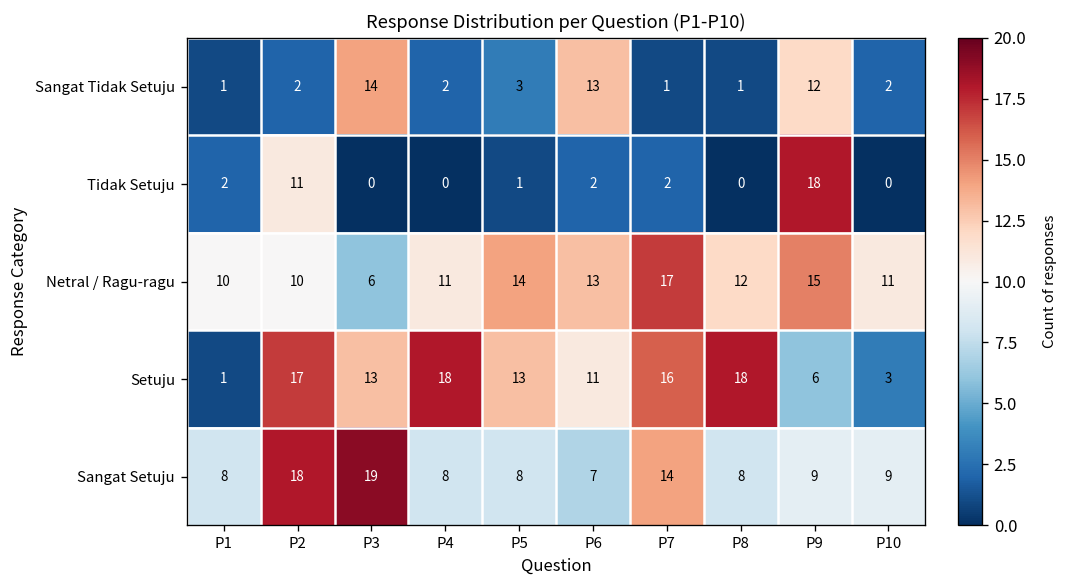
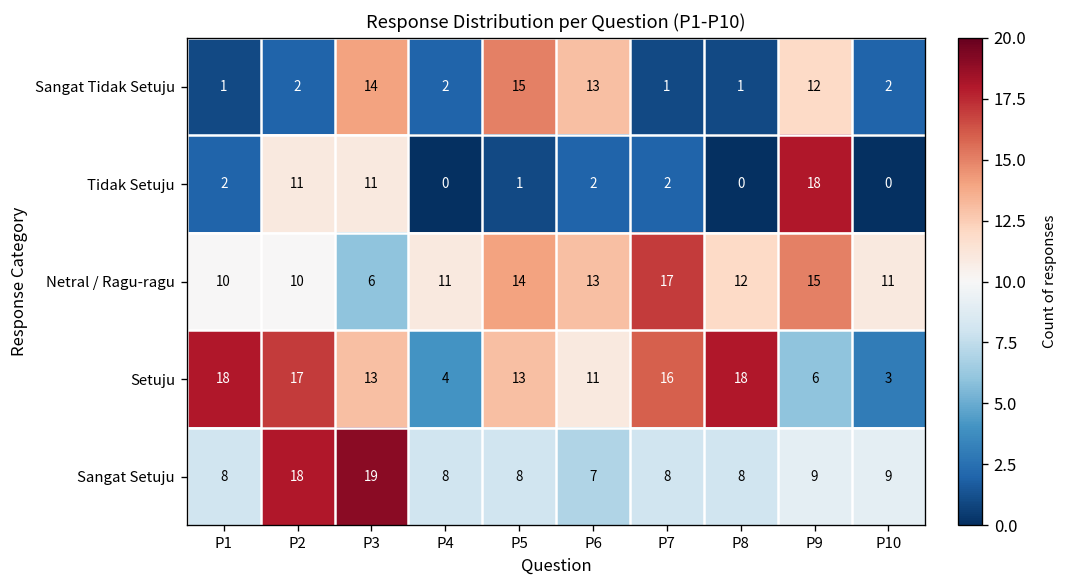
  {
    "Sangat Tidak Setuju": {
      "P1": 1,
      "P2": 2,
      "P3": 14,
      "P4": 2,
-     "P5": 3,
+     "P5": 15,
      "P6": 13,
      "P7": 1,
      "P8": 1,
      "P9": 12,
      "P10": 2
    },
    "Tidak Setuju": {
      "P1": 2,
      "P2": 11,
-     "P3": 0,
+     "P3": 11,
      "P4": 0,
      "P5": 1,
      "P6": 2,
      "P7": 2,
      "P8": 0,
      "P9": 18,
      "P10": 0
    },
    "Netral / Ragu-ragu": {
      "P1": 10,
      "P2": 10,
      "P3": 6,
      "P4": 11,
      "P5": 14,
      "P6": 13,
      "P7": 17,
      "P8": 12,
      "P9": 15,
      "P10": 11
    },
    "Setuju": {
-     "P1": 1,
+     "P1": 18,
      "P2": 17,
      "P3": 13,
-     "P4": 18,
+     "P4": 4,
      "P5": 13,
      "P6": 11,
      "P7": 16,
      "P8": 18,
      "P9": 6,
      "P10": 3
    },
    "Sangat Setuju": {
      "P1": 8,
      "P2": 18,
      "P3": 19,
      "P4": 8,
      "P5": 8,
      "P6": 7,
-     "P7": 14,
+     "P7": 8,
      "P8": 8,
      "P9": 9,
      "P10": 9
    }
  }
